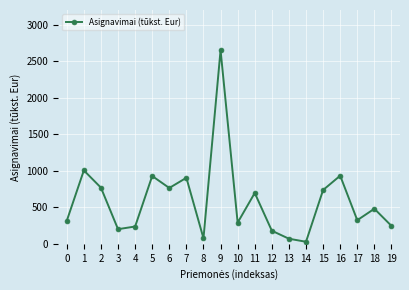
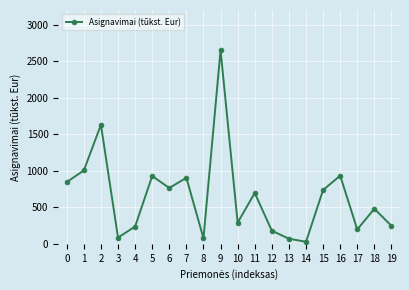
  {
-   "0": 300,
+   "0": 800,
    "1": 1000,
-   "2": 800,
-   "3": 200,
+   "2": 1600,
+   "3": 100,
    "4": 200,
    "5": 900,
    "6": 800,
    "7": 900,
    "8": 100,
    "9": 2700,
    "10": 300,
    "11": 700,
    "12": 200,
    "13": 100,
    "14": 0,
    "15": 700,
    "16": 900,
-   "17": 300,
+   "17": 200,
    "18": 500,
    "19": 200
  }
